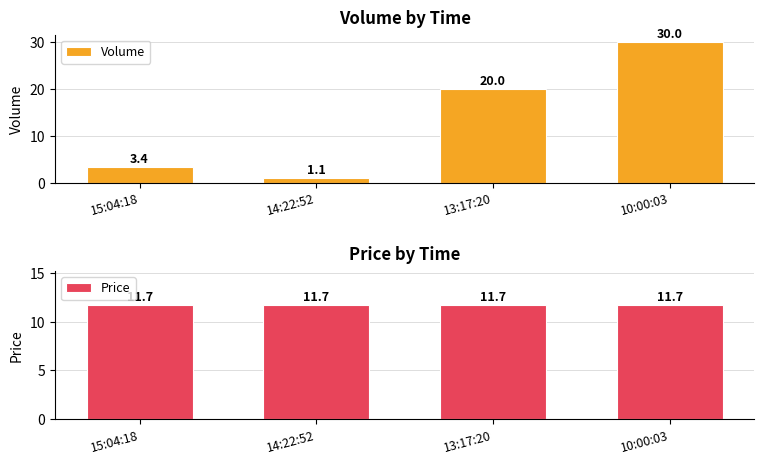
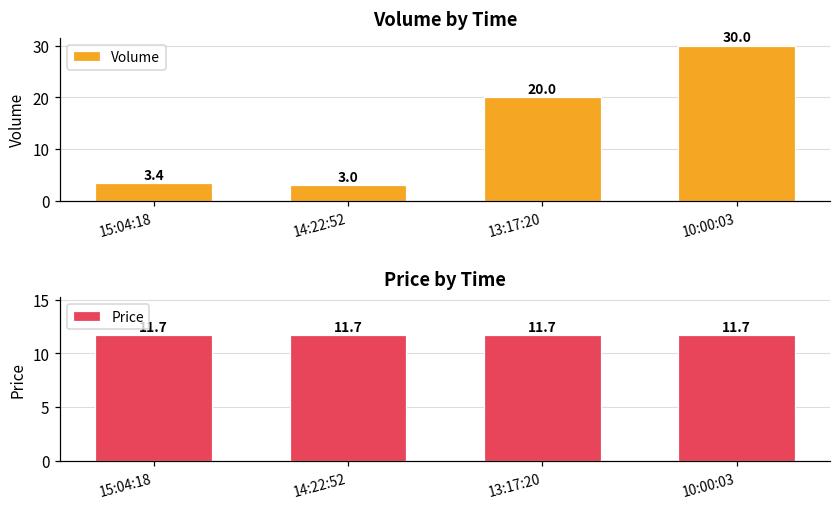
  {
    "Volume by Time": {
      "15:04:18": 3.4,
-     "14:22:52": 1.1,
+     "14:22:52": 3.0,
      "13:17:20": 20.0,
      "10:00:03": 30.0
    },
    "Price by Time": {
      "14:22:52": 11.7,
      "13:17:20": 11.7,
      "10:00:03": 11.7
    }
  }
